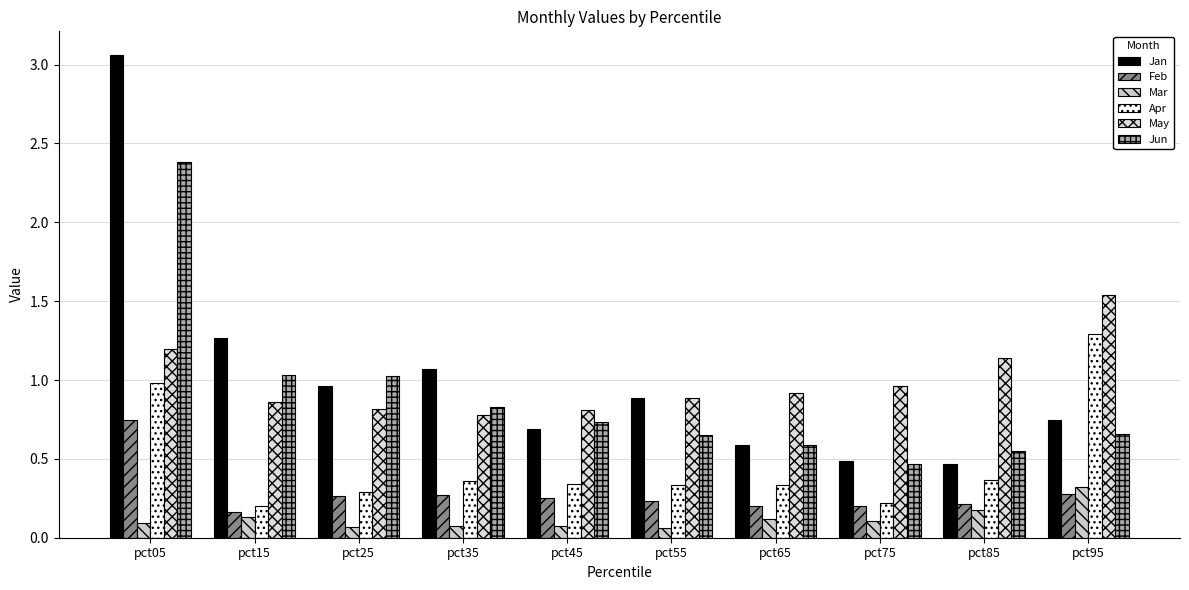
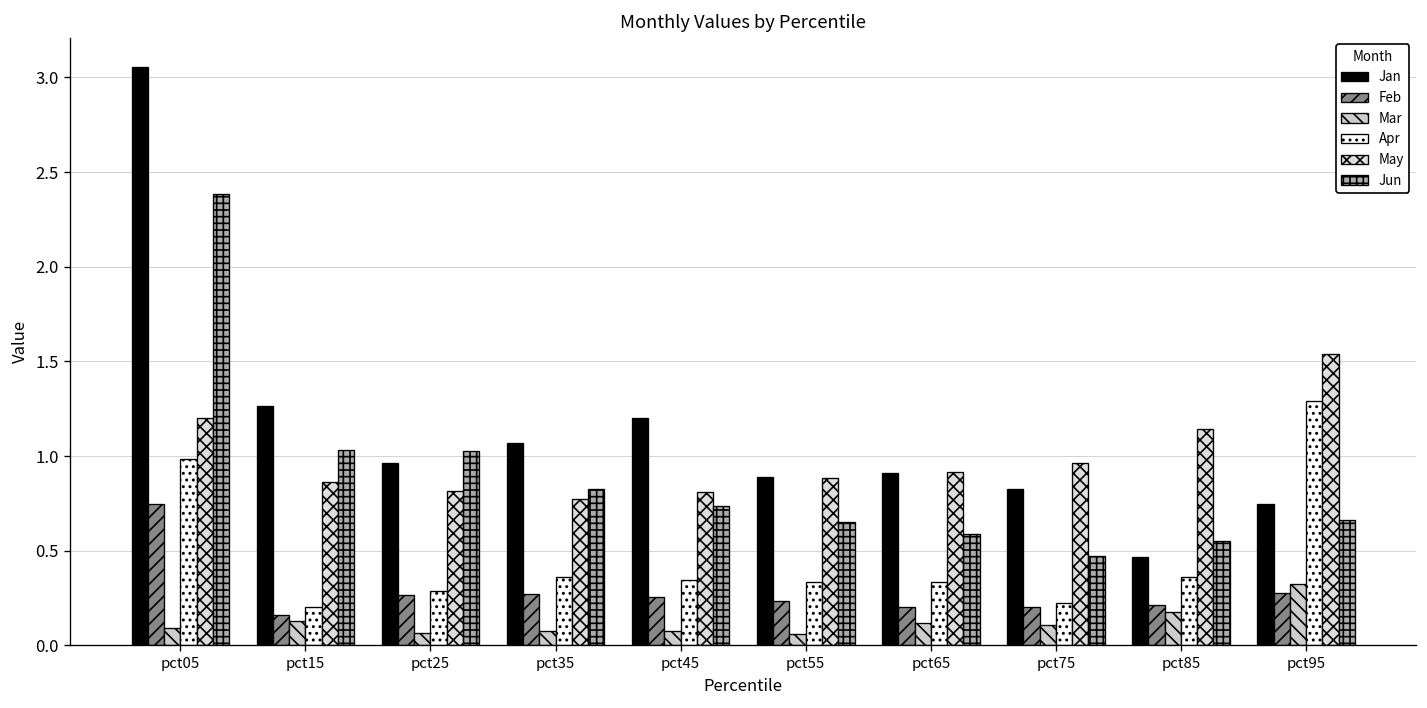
  {
    "Jan": {
      "pct05": 3.06,
      "pct15": 1.26,
      "pct25": 0.96,
      "pct35": 1.07,
-     "pct45": 0.69,
+     "pct45": 1.20,
      "pct55": 0.89,
-     "pct65": 0.59,
-     "pct75": 0.48,
+     "pct65": 0.91,
+     "pct75": 0.83,
      "pct85": 0.47,
      "pct95": 0.75
    }
  }
